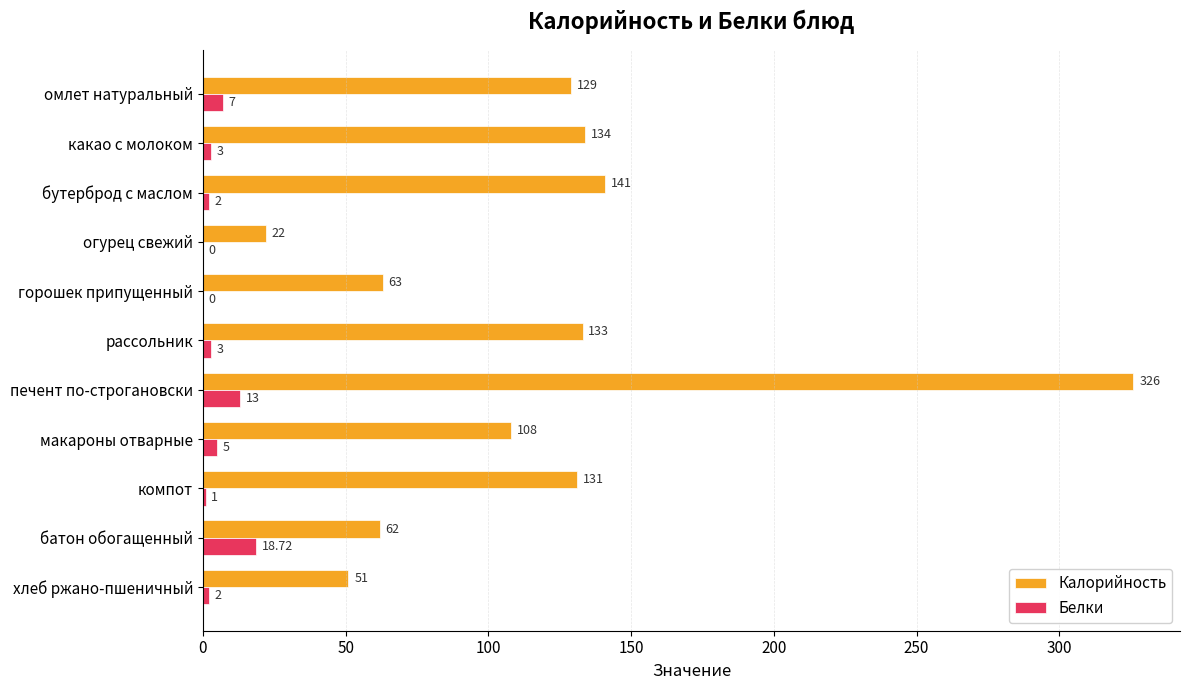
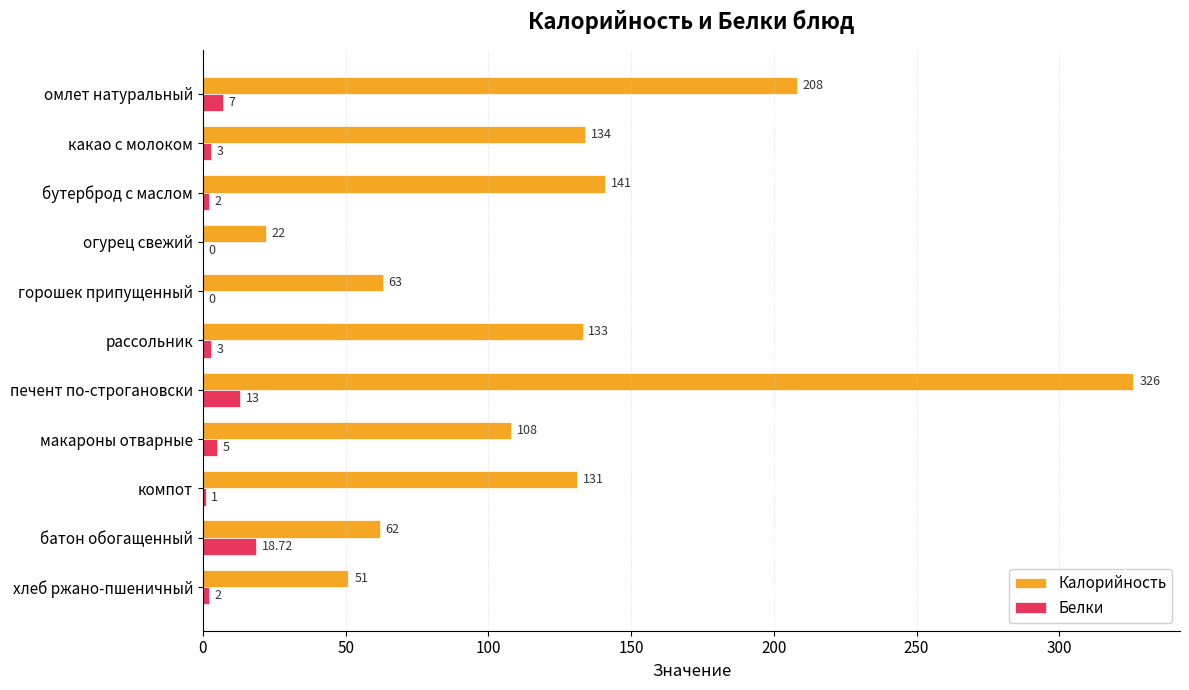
  {
    "Калорийность": {
-     "омлет натуральный": 129,
+     "омлет натуральный": 208,
      "какао с молоком": 134,
      "бутерброд с маслом": 141,
      "огурец свежий": 22,
      "горошек припущенный": 63,
      "рассольник": 133,
      "печент по-строгановски": 326,
      "макароны отварные": 108,
      "компот": 131,
      "батон обогащенный": 62,
      "хлеб ржано-пшеничный": 51
    },
    "Белки": {
      "омлет натуральный": 7,
      "какао с молоком": 3,
      "бутерброд с маслом": 2,
      "огурец свежий": 0,
      "горошек припущенный": 0,
      "рассольник": 3,
      "печент по-строгановски": 13,
      "макароны отварные": 5,
      "компот": 1,
      "батон обогащенный": 18.72,
      "хлеб ржано-пшеничный": 2
    }
  }
